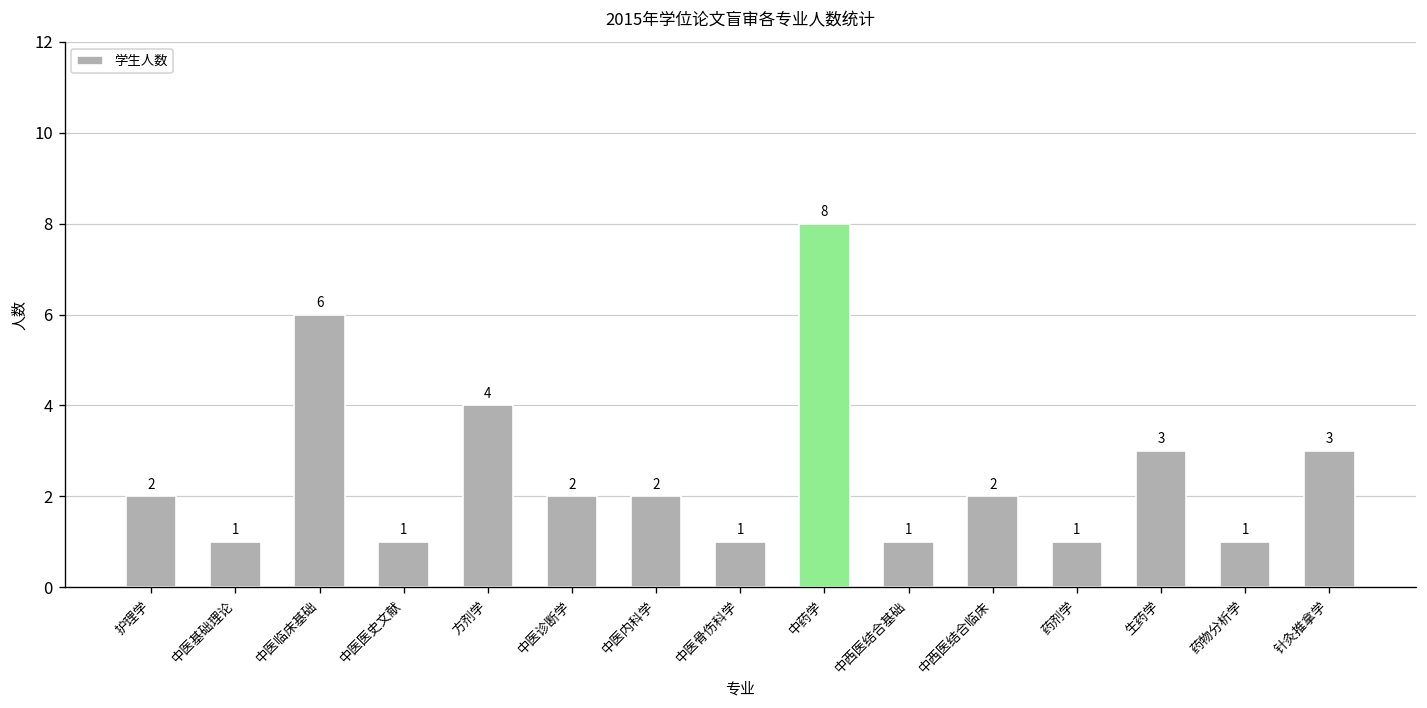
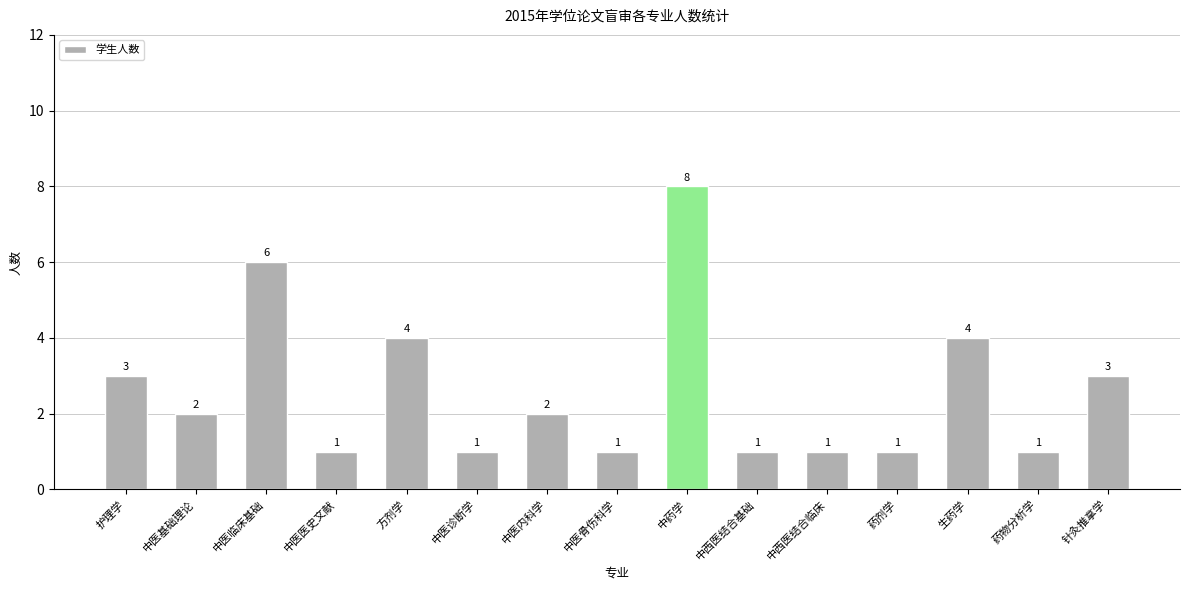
  {
-   "护理学": 2,
-   "中医基础理论": 1,
+   "护理学": 3,
+   "中医基础理论": 2,
    "中医临床基础": 6,
    "中医医史文献": 1,
    "方剂学": 4,
-   "中医诊断学": 2,
+   "中医诊断学": 1,
    "中医内科学": 2,
    "中医骨伤科学": 1,
    "中药学": 8,
    "中西医结合基础": 1,
-   "中西医结合临床": 2,
+   "中西医结合临床": 1,
    "药剂学": 1,
-   "生药学": 3,
+   "生药学": 4,
    "药物分析学": 1,
    "针灸推拿学": 3
  }
